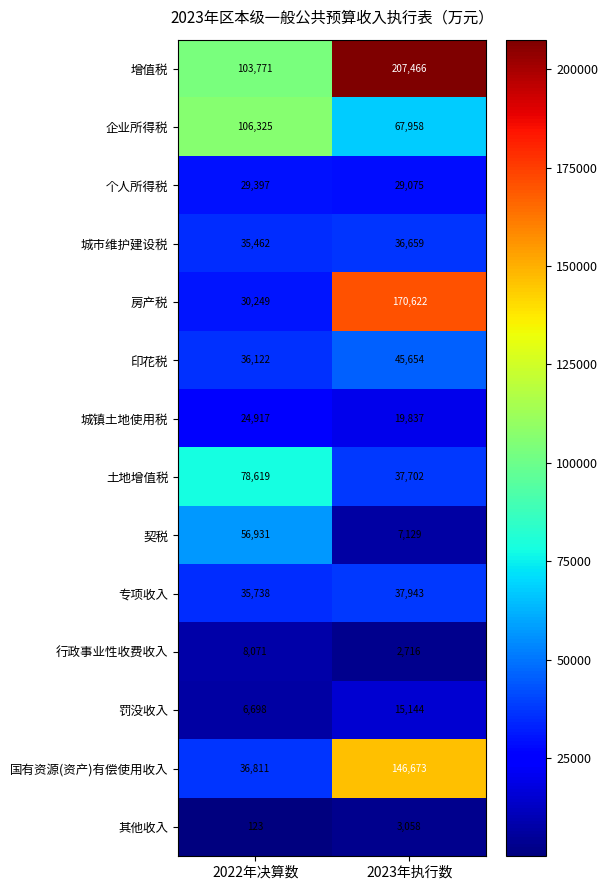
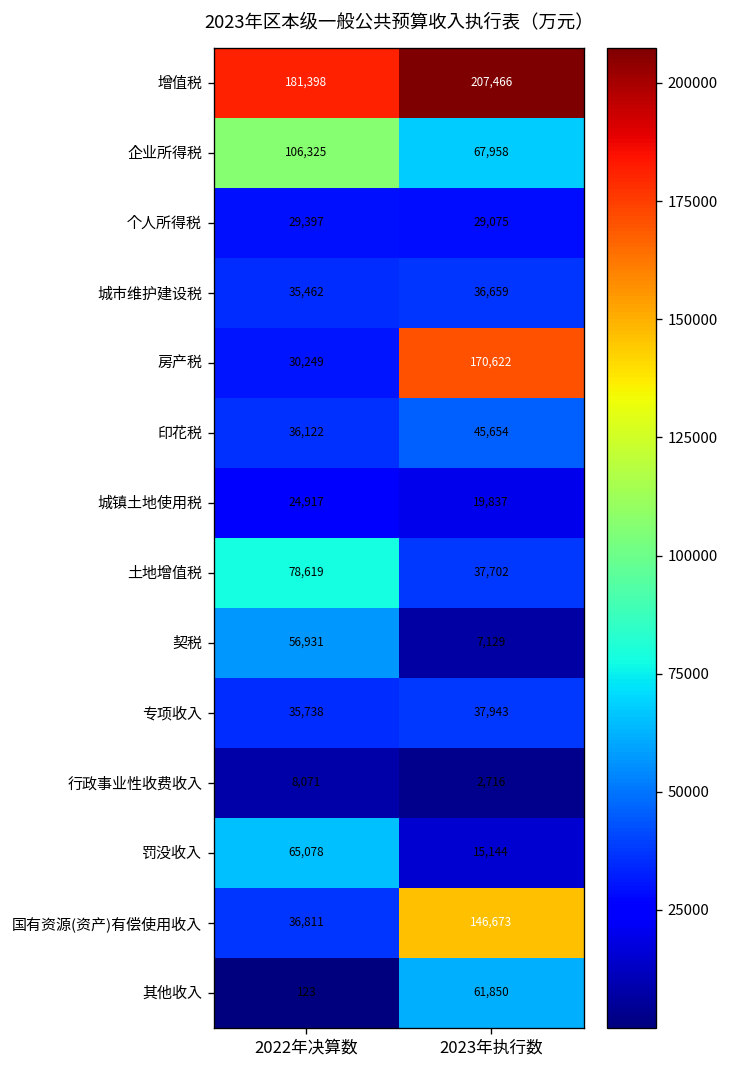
  {
    "增值税": {
-     "2022年决算数": "103,771",
+     "2022年决算数": "181,398",
      "2023年执行数": "207,466"
    },
    "企业所得税": {
      "2022年决算数": "106,325",
      "2023年执行数": "67,958"
    },
    "个人所得税": {
      "2022年决算数": "29,397",
      "2023年执行数": "29,075"
    },
    "城市维护建设税": {
      "2022年决算数": "35,462",
      "2023年执行数": "36,659"
    },
    "房产税": {
      "2022年决算数": "30,249",
      "2023年执行数": "170,622"
    },
    "印花税": {
      "2022年决算数": "36,122",
      "2023年执行数": "45,654"
    },
    "城镇土地使用税": {
      "2022年决算数": "24,917",
      "2023年执行数": "19,837"
    },
    "土地增值税": {
      "2022年决算数": "78,619",
      "2023年执行数": "37,702"
    },
    "契税": {
      "2022年决算数": "56,931",
      "2023年执行数": "7,129"
    },
    "专项收入": {
      "2022年决算数": "35,738",
      "2023年执行数": "37,943"
    },
    "行政事业性收费收入": {
      "2022年决算数": "8,071",
      "2023年执行数": "2,716"
    },
    "罚没收入": {
-     "2022年决算数": "6,698",
+     "2022年决算数": "65,078",
      "2023年执行数": "15,144"
    },
    "国有资源(资产)有偿使用收入": {
      "2022年决算数": "36,811",
      "2023年执行数": "146,673"
    },
    "其他收入": {
      "2022年决算数": "123",
-     "2023年执行数": "3,058"
+     "2023年执行数": "61,850"
    }
  }
